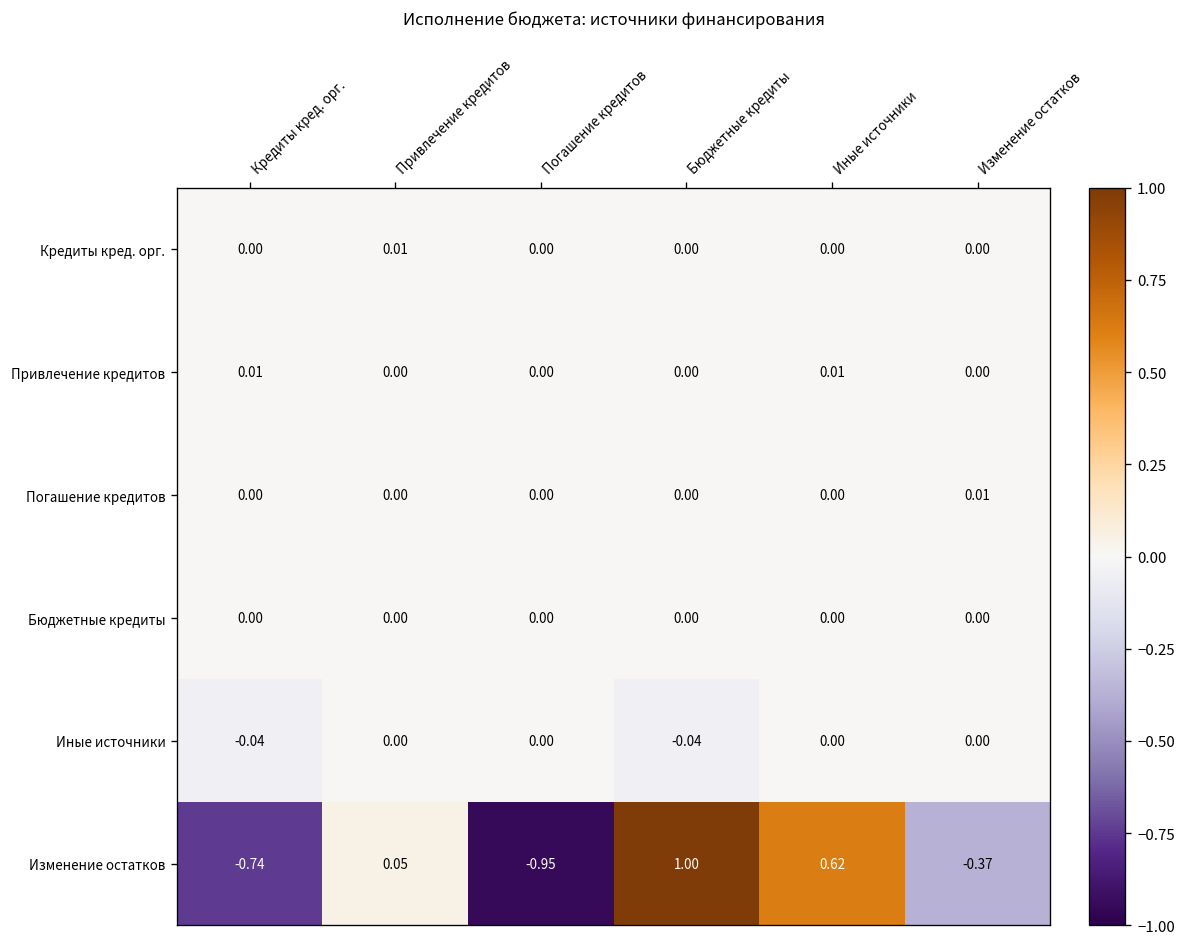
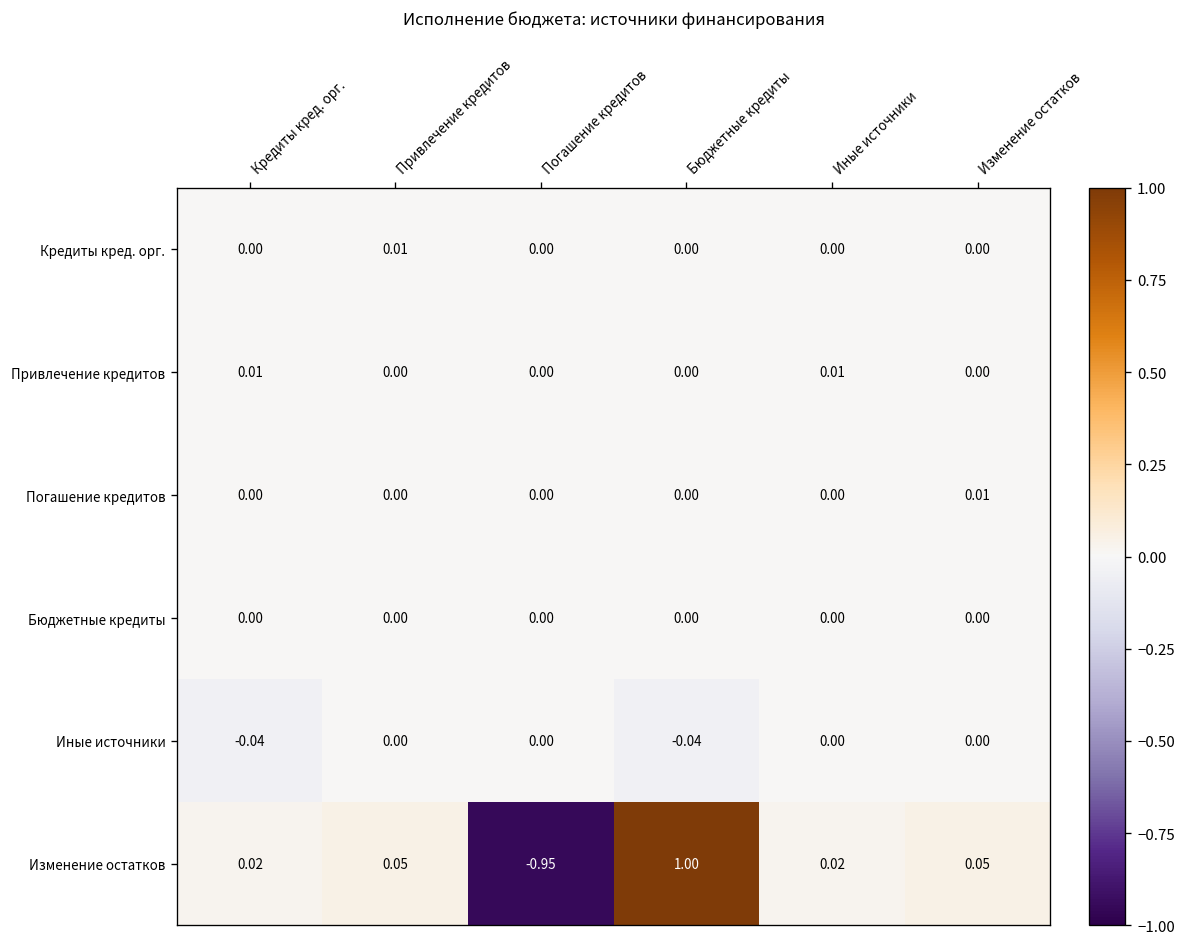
  {
    "Кредиты кред. орг.": {
      "Кредиты кред. орг.": 0.00,
      "Привлечение кредитов": 0.01,
      "Погашение кредитов": 0.00,
      "Бюджетные кредиты": 0.00,
      "Иные источники": 0.00,
      "Изменение остатков": 0.00
    },
    "Привлечение кредитов": {
      "Кредиты кред. орг.": 0.01,
      "Привлечение кредитов": 0.00,
      "Погашение кредитов": 0.00,
      "Бюджетные кредиты": 0.00,
      "Иные источники": 0.01,
      "Изменение остатков": 0.00
    },
    "Погашение кредитов": {
      "Кредиты кред. орг.": 0.00,
      "Привлечение кредитов": 0.00,
      "Погашение кредитов": 0.00,
      "Бюджетные кредиты": 0.00,
      "Иные источники": 0.00,
      "Изменение остатков": 0.01
    },
    "Бюджетные кредиты": {
      "Кредиты кред. орг.": 0.00,
      "Привлечение кредитов": 0.00,
      "Погашение кредитов": 0.00,
      "Бюджетные кредиты": 0.00,
      "Иные источники": 0.00,
      "Изменение остатков": 0.00
    },
    "Иные источники": {
      "Кредиты кред. орг.": -0.04,
      "Привлечение кредитов": 0.00,
      "Погашение кредитов": 0.00,
      "Бюджетные кредиты": -0.04,
      "Иные источники": 0.00,
      "Изменение остатков": 0.00
    },
    "Изменение остатков": {
-     "Кредиты кред. орг.": -0.74,
+     "Кредиты кред. орг.": 0.02,
      "Привлечение кредитов": 0.05,
      "Погашение кредитов": -0.95,
      "Бюджетные кредиты": 1.00,
-     "Иные источники": 0.62,
-     "Изменение остатков": -0.37
+     "Иные источники": 0.02,
+     "Изменение остатков": 0.05
    }
  }
